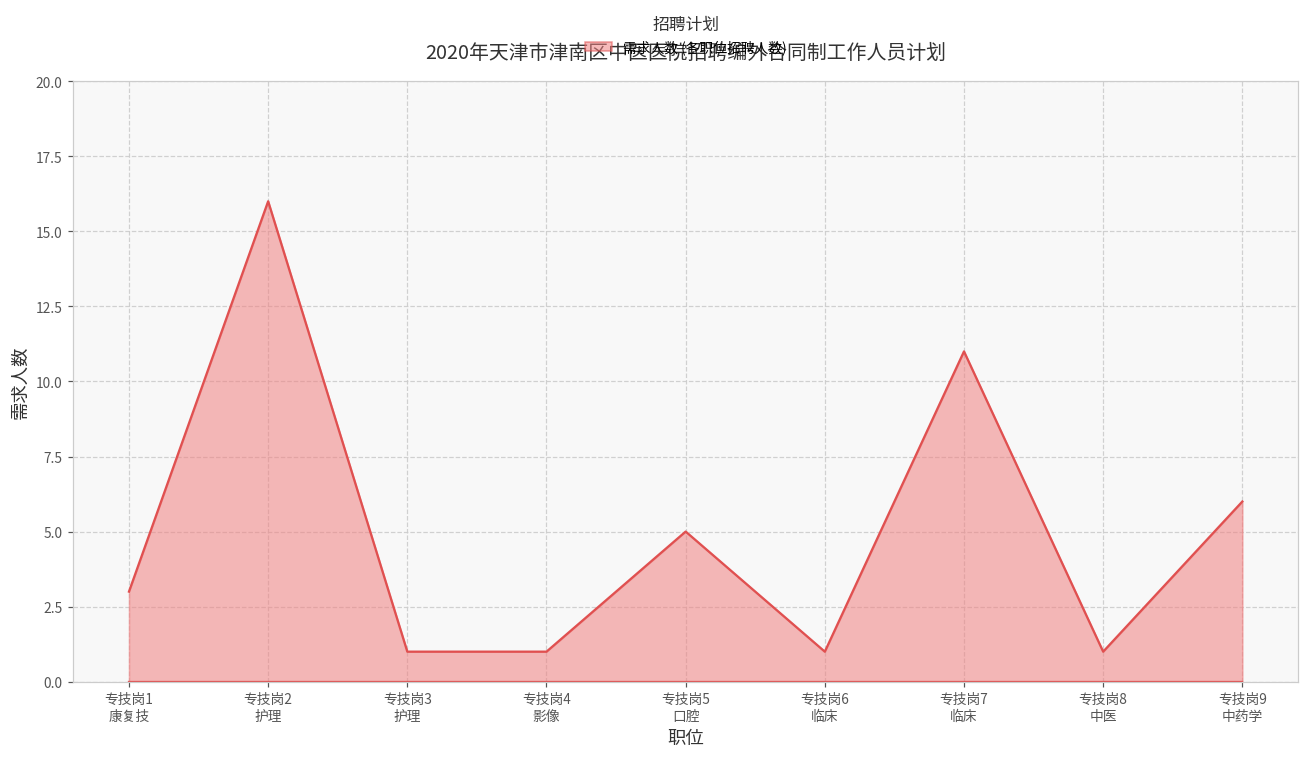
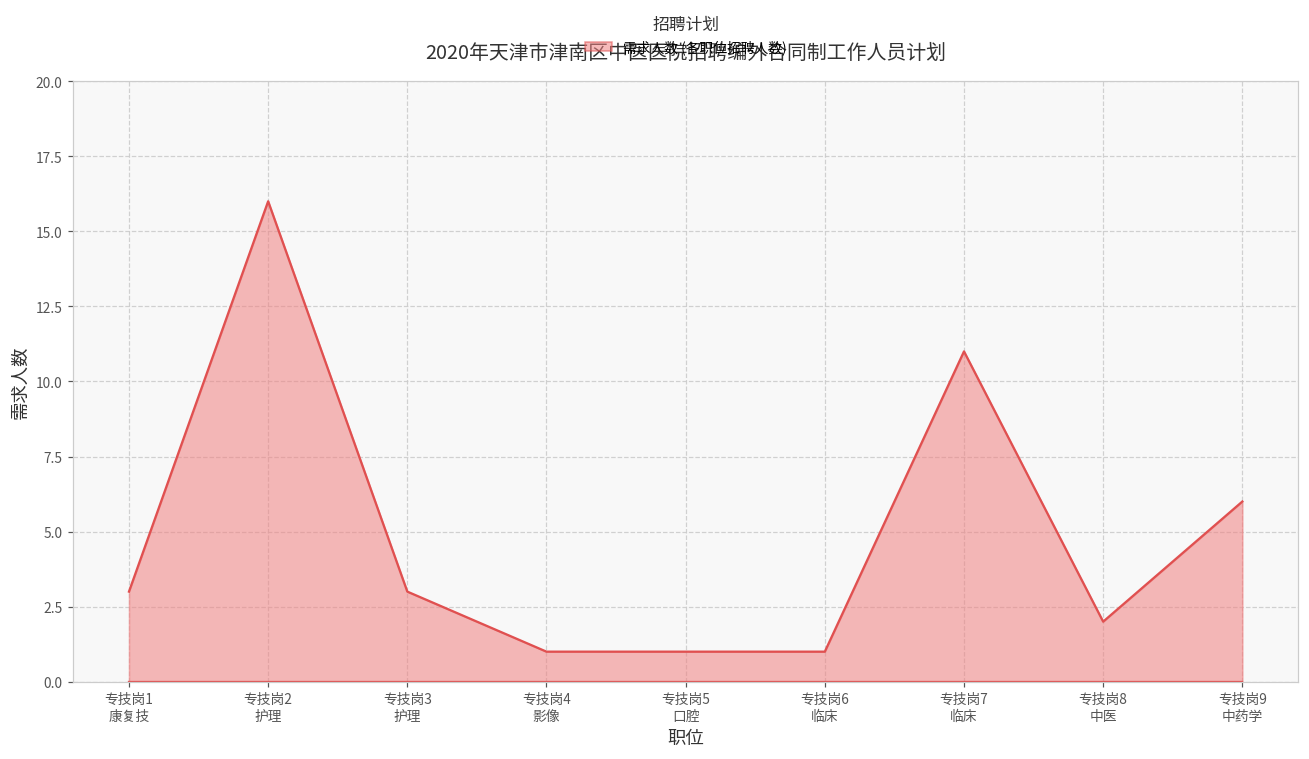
  {
    "需求人数 (各职位招聘人数)": {
      "专技岗1 康复技": 3,
      "专技岗2 护理": 16,
-     "专技岗3 护理": 1,
+     "专技岗3 护理": 3,
      "专技岗4 影像": 1,
-     "专技岗5 口腔": 5,
+     "专技岗5 口腔": 1,
      "专技岗6 临床": 1,
      "专技岗7 临床": 11,
-     "专技岗8 中医": 1,
+     "专技岗8 中医": 2,
      "专技岗9 中药学": 6
    }
  }
